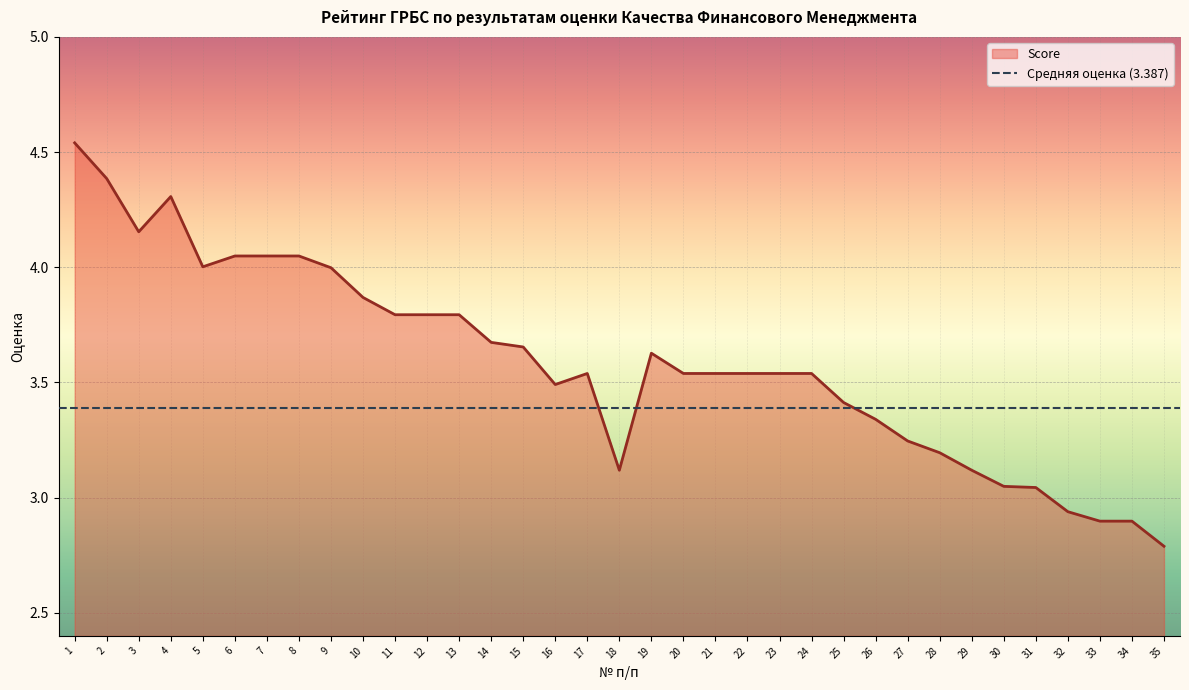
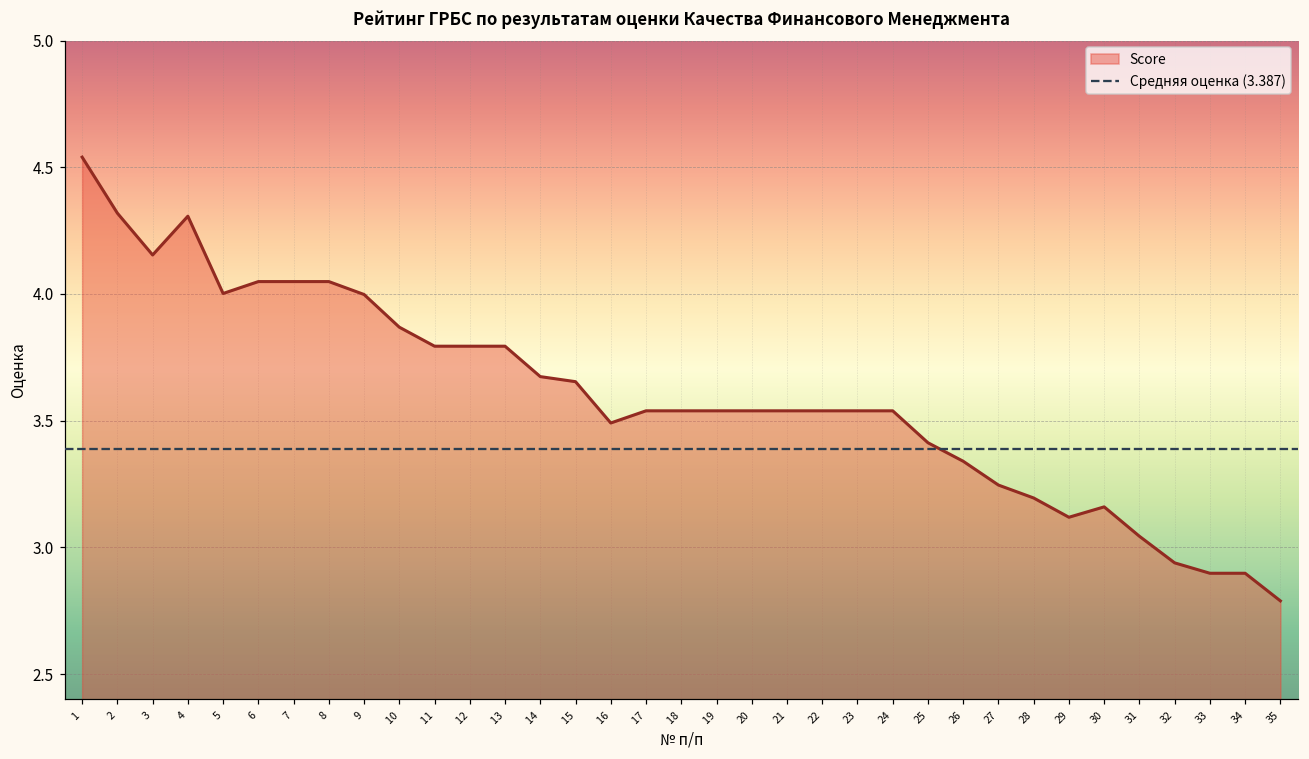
  {
    "1": 4.54,
-   "2": 4.39,
+   "2": 4.32,
    "3": 4.15,
    "4": 4.31,
    "5": 4.00,
    "6": 4.05,
    "7": 4.05,
    "8": 4.05,
    "9": 4.00,
    "10": 3.87,
    "11": 3.79,
    "12": 3.79,
    "13": 3.79,
    "14": 3.67,
    "15": 3.65,
    "16": 3.49,
    "17": 3.54,
-   "18": 3.12,
-   "19": 3.63,
+   "18": 3.54,
+   "19": 3.54,
    "20": 3.54,
    "21": 3.54,
    "22": 3.54,
    "23": 3.54,
    "24": 3.54,
    "25": 3.41,
    "26": 3.34,
    "27": 3.25,
    "28": 3.20,
    "29": 3.12,
-   "30": 3.05,
+   "30": 3.16,
    "31": 3.04,
    "32": 2.94,
    "33": 2.90,
    "34": 2.90,
    "35": 2.79
  }
